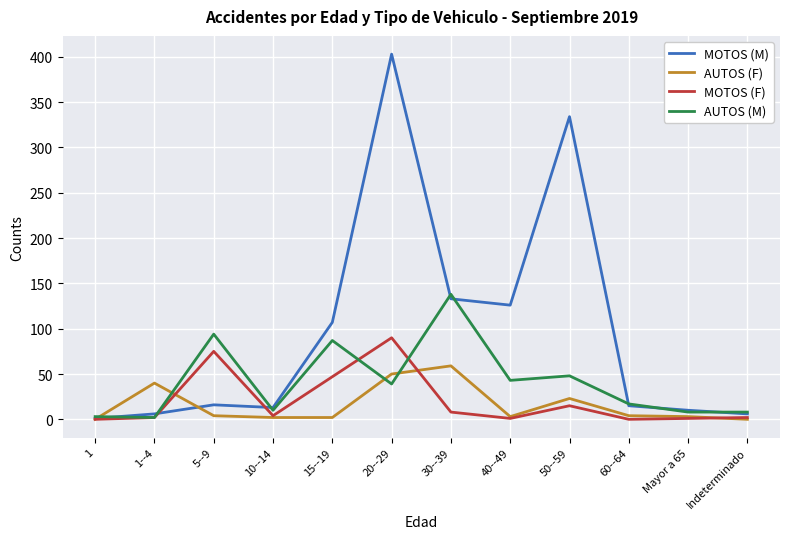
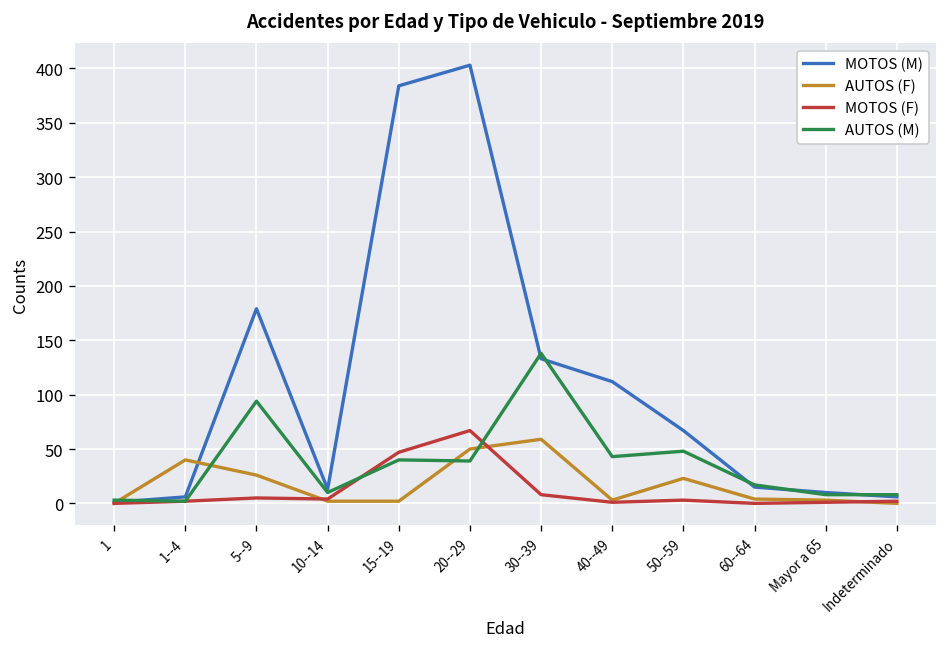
  {
    "MOTOS (M)": {
      "1--4": 10,
-     "5--9": 20,
+     "5--9": 180,
      "10--14": 10,
-     "15--19": 110,
+     "15--19": 380,
      "20--29": 400,
      "30--39": 130,
-     "40--49": 130,
-     "50--59": 330
+     "40--49": 110,
+     "50--59": 70
    },
    "AUTOS (F)": {
      "1--4": 40,
-     "5--9": 0,
+     "5--9": 30,
      "15--19": 0,
      "20--29": 50,
      "30--39": 60,
      "50--59": 20,
      "60--64": 0
    },
    "MOTOS (F)": {
-     "5--9": 80,
+     "5--9": 10,
      "15--19": 50,
-     "20--29": 90,
+     "20--29": 70,
      "30--39": 10,
-     "50--59": 20,
+     "50--59": 0,
      "60--64": 0
    },
    "AUTOS (M)": {
      "5--9": 90,
      "10--14": 10,
-     "15--19": 90,
+     "15--19": 40,
      "20--29": 40,
      "30--39": 140,
      "40--49": 40,
      "50--59": 50
    }
  }
